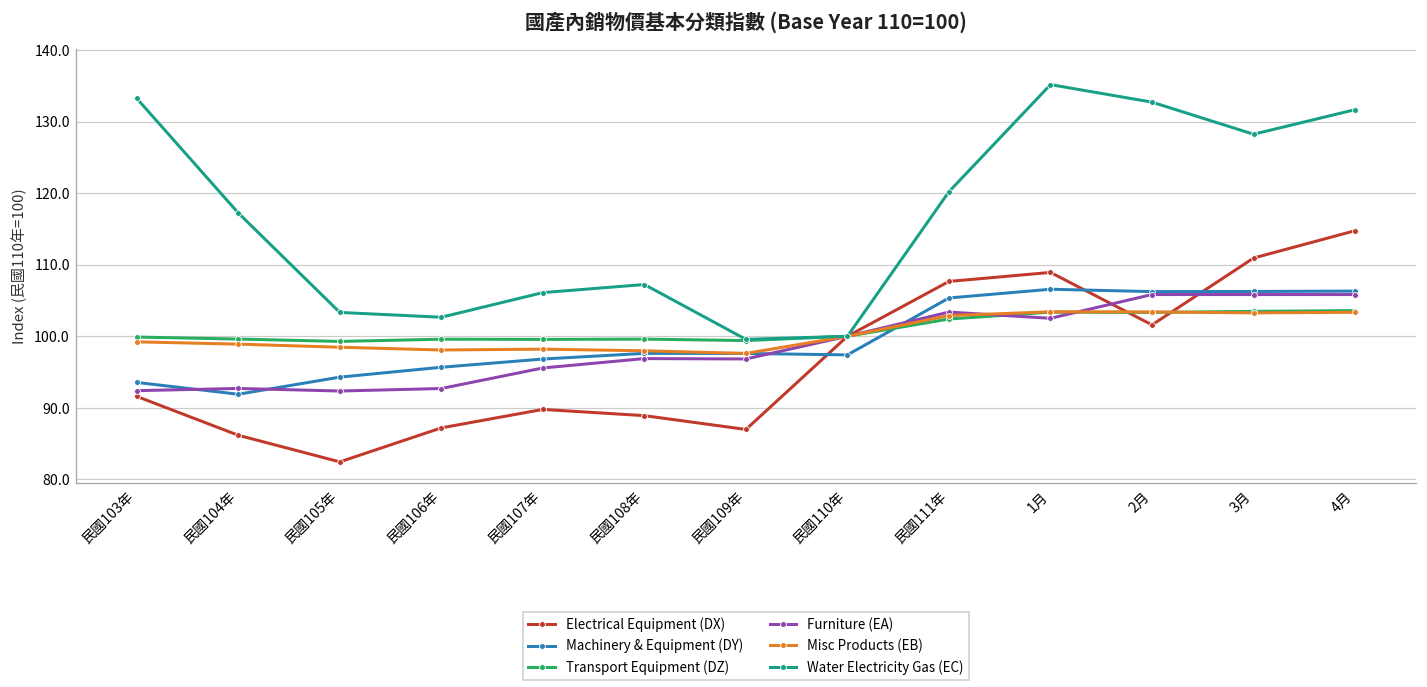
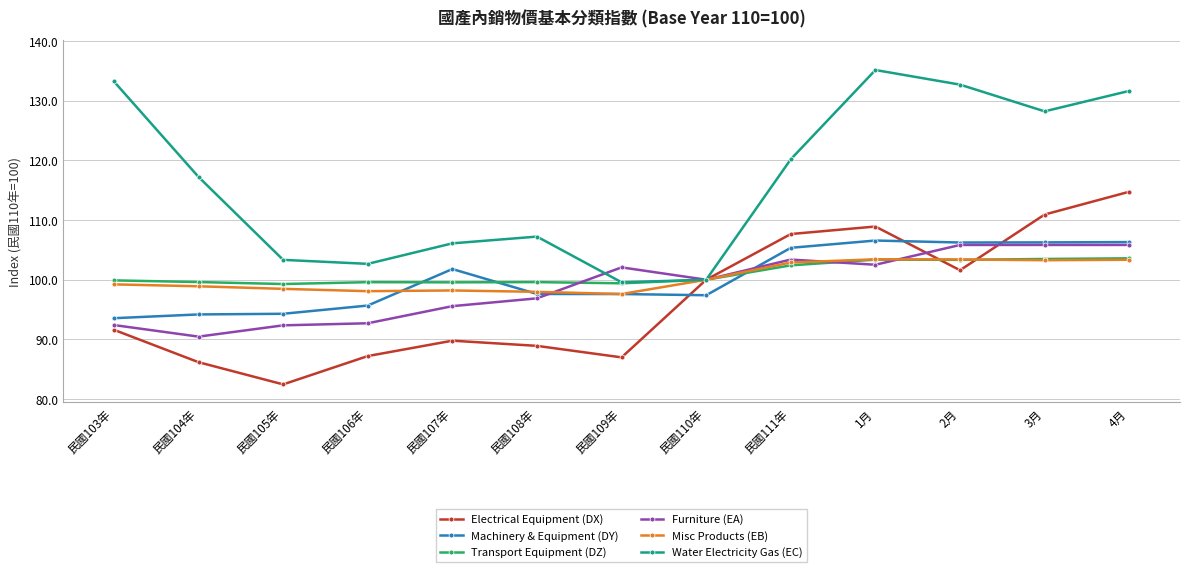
  {
    "Electrical Equipment (DX)": {
      "民國103年": 92,
      "民國104年": 86,
      "民國105年": 82,
      "民國106年": 87,
      "民國107年": 90,
      "民國108年": 89,
      "民國109年": 87,
      "民國111年": 108,
      "1月": 109,
      "2月": 102,
      "3月": 111,
      "4月": 115
    },
    "Machinery & Equipment (DY)": {
      "民國103年": 94,
-     "民國104年": 92,
+     "民國104年": 94,
      "民國105年": 94,
      "民國106年": 96,
-     "民國107年": 97,
+     "民國107年": 102,
      "民國110年": 97,
      "民國111年": 105,
      "1月": 107,
      "3月": 106,
      "4月": 106
    },
    "Furniture (EA)": {
      "民國103年": 92,
-     "民國104年": 93,
+     "民國104年": 90,
      "民國105年": 92,
      "民國106年": 93,
      "民國107年": 96,
      "民國108年": 97,
-     "民國109年": 97,
+     "民國109年": 102,
      "民國111年": 103,
      "1月": 103,
      "3月": 106,
      "4月": 106
    },
    "Misc Products (EB)": {
      "民國103年": 99,
      "民國104年": 99,
      "民國105年": 98,
      "民國106年": 98,
      "民國107年": 98,
      "民國111年": 103
    }
  }
